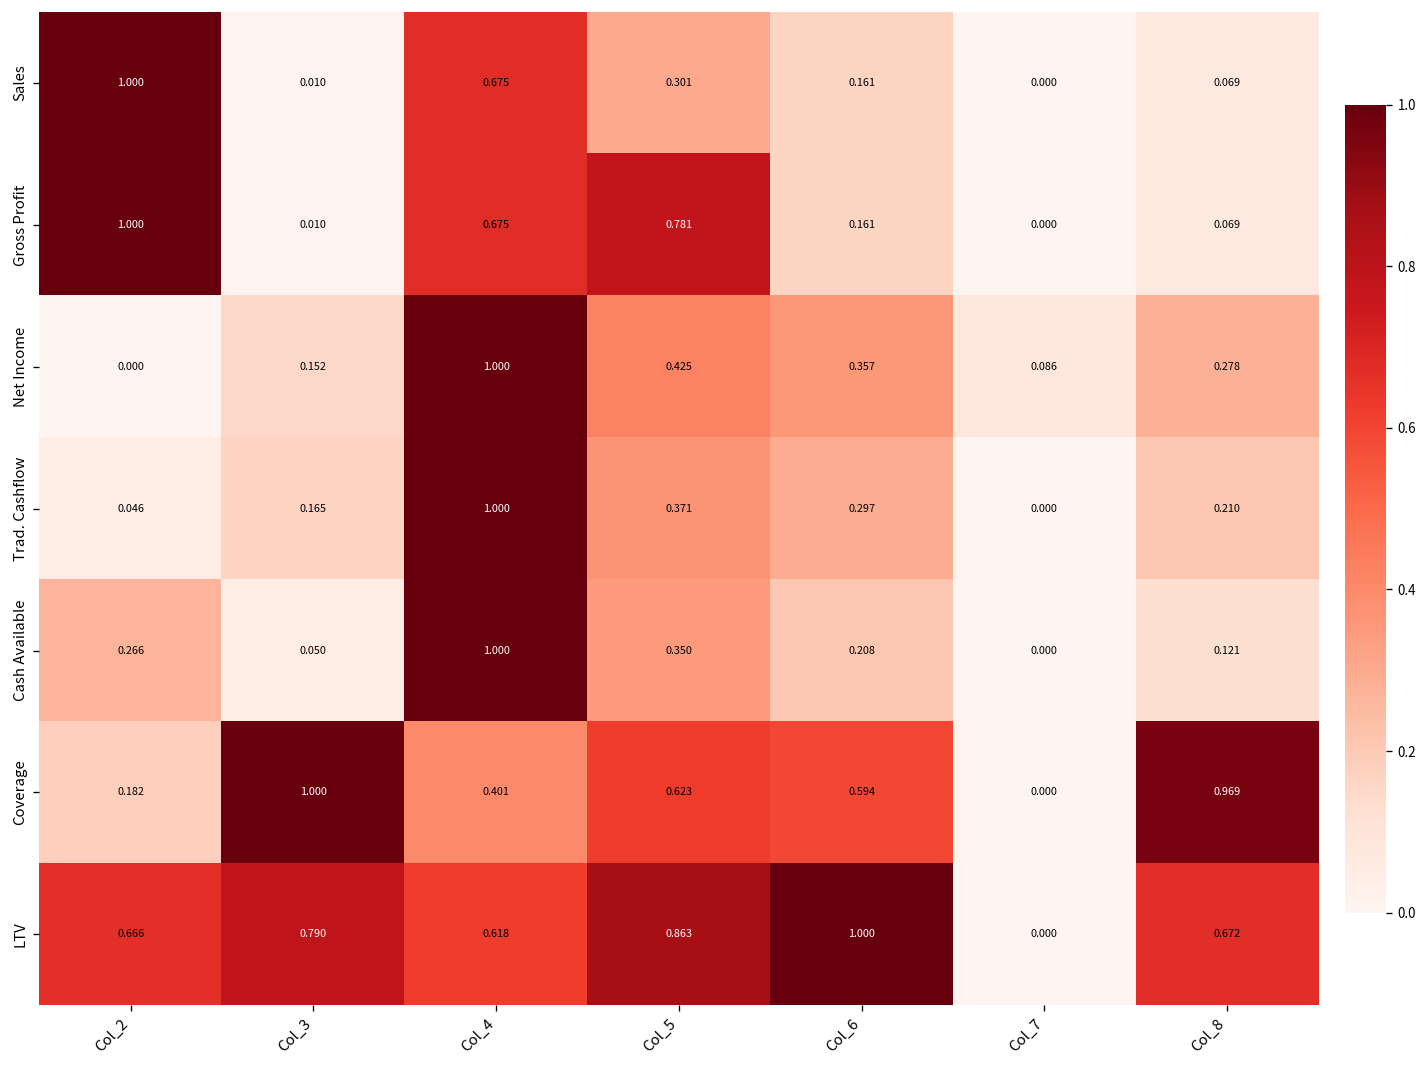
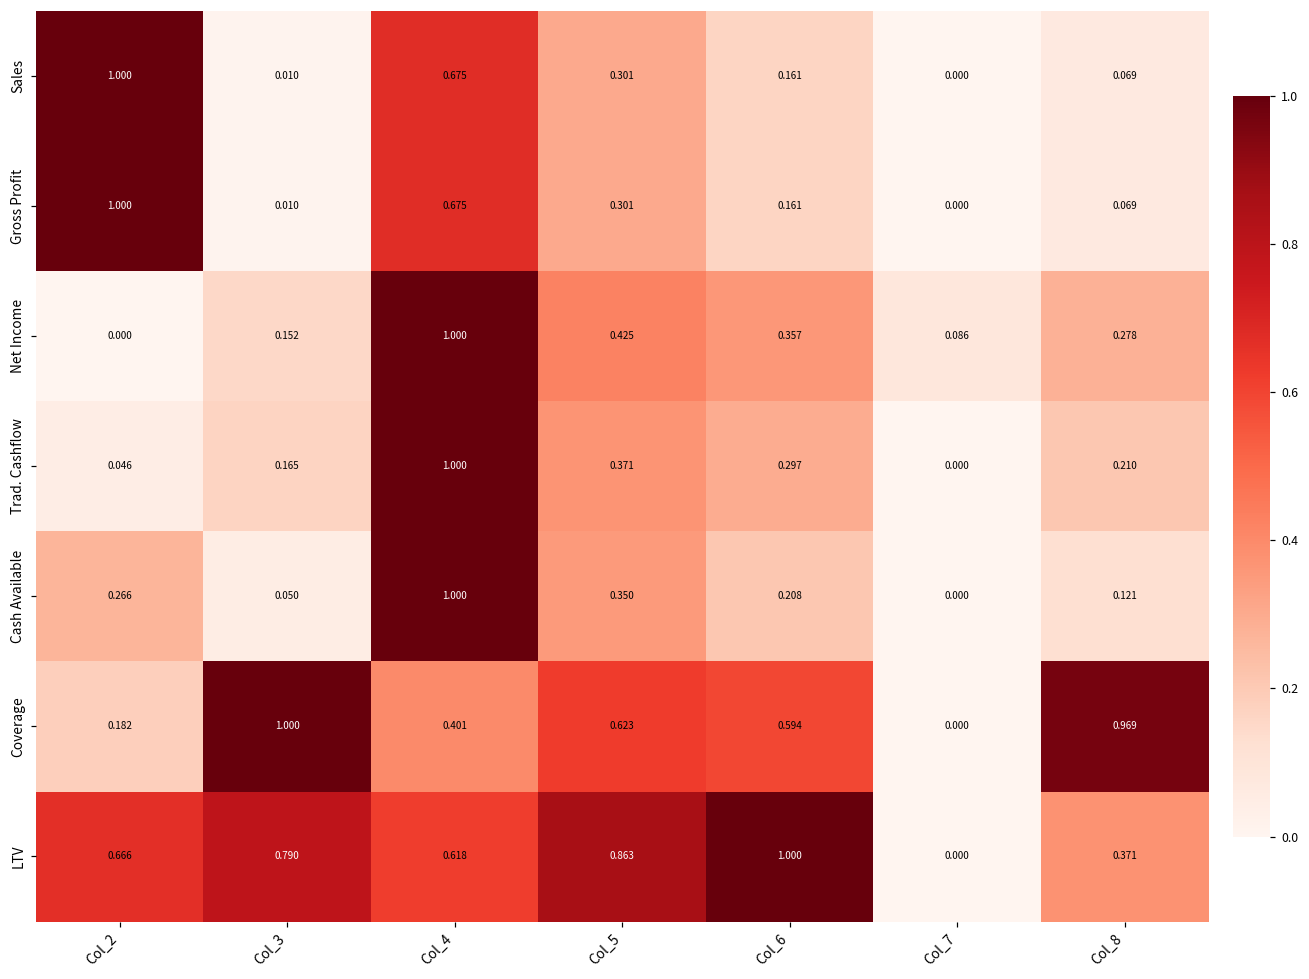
  {
    "Sales": {
      "Col_2": 1.000,
      "Col_3": 0.010,
      "Col_4": 0.675,
      "Col_5": 0.301,
      "Col_6": 0.161,
      "Col_7": 0.000,
      "Col_8": 0.069
    },
    "Gross Profit": {
      "Col_2": 1.000,
      "Col_3": 0.010,
      "Col_4": 0.675,
-     "Col_5": 0.781,
+     "Col_5": 0.301,
      "Col_6": 0.161,
      "Col_7": 0.000,
      "Col_8": 0.069
    },
    "Net Income": {
      "Col_2": 0.000,
      "Col_3": 0.152,
      "Col_4": 1.000,
      "Col_5": 0.425,
      "Col_6": 0.357,
      "Col_7": 0.086,
      "Col_8": 0.278
    },
    "Trad. Cashflow": {
      "Col_2": 0.046,
      "Col_3": 0.165,
      "Col_4": 1.000,
      "Col_5": 0.371,
      "Col_6": 0.297,
      "Col_7": 0.000,
      "Col_8": 0.210
    },
    "Cash Available": {
      "Col_2": 0.266,
      "Col_3": 0.050,
      "Col_4": 1.000,
      "Col_5": 0.350,
      "Col_6": 0.208,
      "Col_7": 0.000,
      "Col_8": 0.121
    },
    "Coverage": {
      "Col_2": 0.182,
      "Col_3": 1.000,
      "Col_4": 0.401,
      "Col_5": 0.623,
      "Col_6": 0.594,
      "Col_7": 0.000,
      "Col_8": 0.969
    },
    "LTV": {
      "Col_2": 0.666,
      "Col_3": 0.790,
      "Col_4": 0.618,
      "Col_5": 0.863,
      "Col_6": 1.000,
      "Col_7": 0.000,
-     "Col_8": 0.672
+     "Col_8": 0.371
    }
  }
